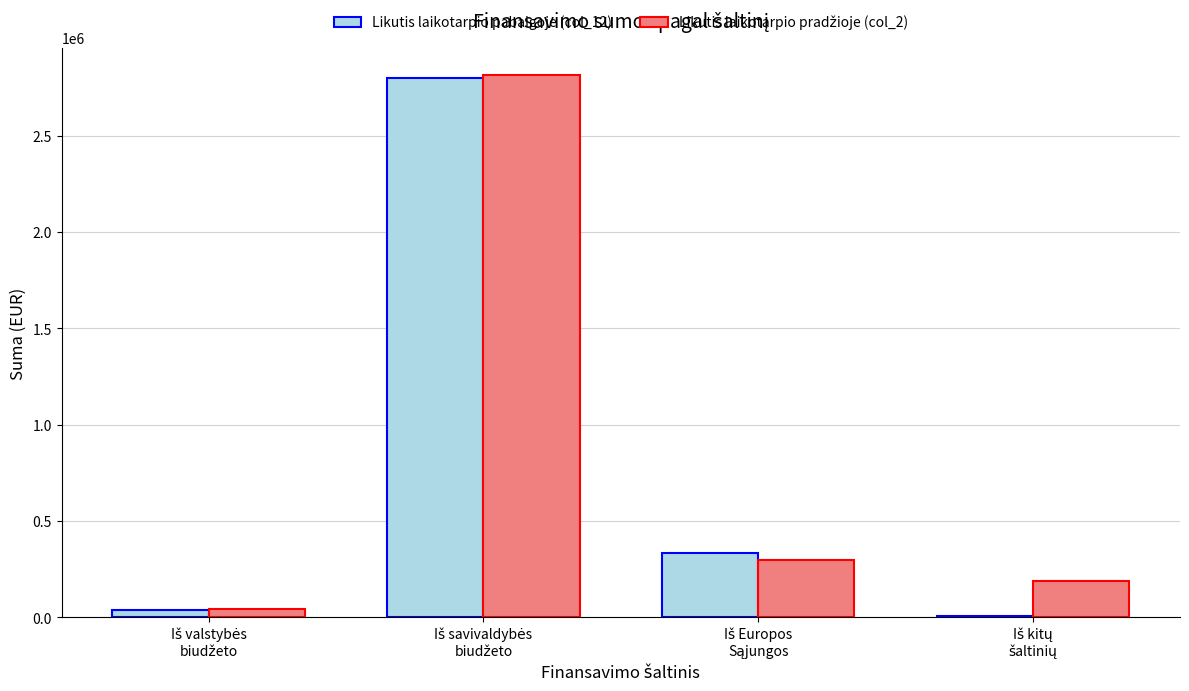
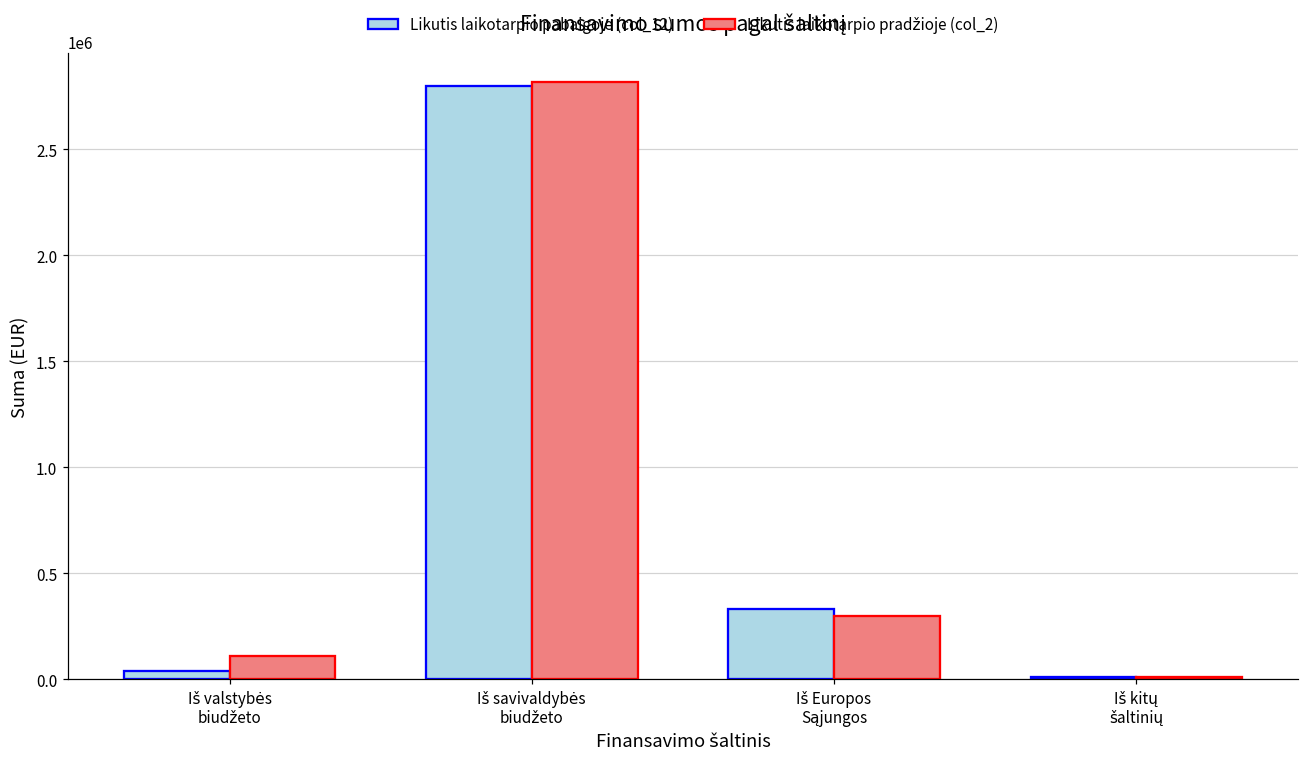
  {
    "Likutis laikotarpio pabaigoje (col_12)": {
      "Iš valstybės biudžeto": 40000,
      "Iš savivaldybės biudžeto": 2800000,
      "Iš Europos Sąjungos": 330000
    },
    "Likutis laikotarpio pradžioje (col_2)": {
-     "Iš valstybės biudžeto": 40000,
+     "Iš valstybės biudžeto": 110000,
      "Iš savivaldybės biudžeto": 2820000,
      "Iš Europos Sąjungos": 300000,
-     "Iš kitų šaltinių": 190000
+     "Iš kitų šaltinių": 10000
    }
  }
